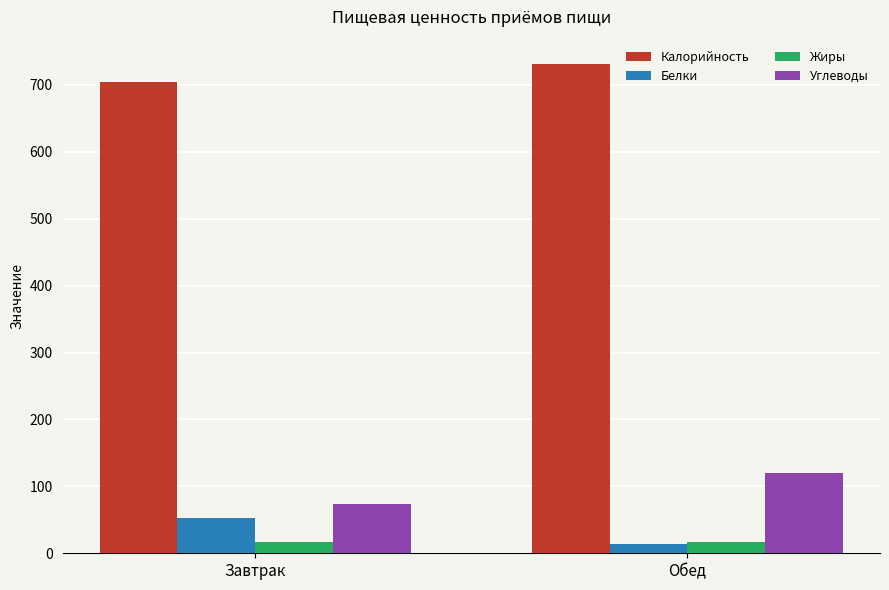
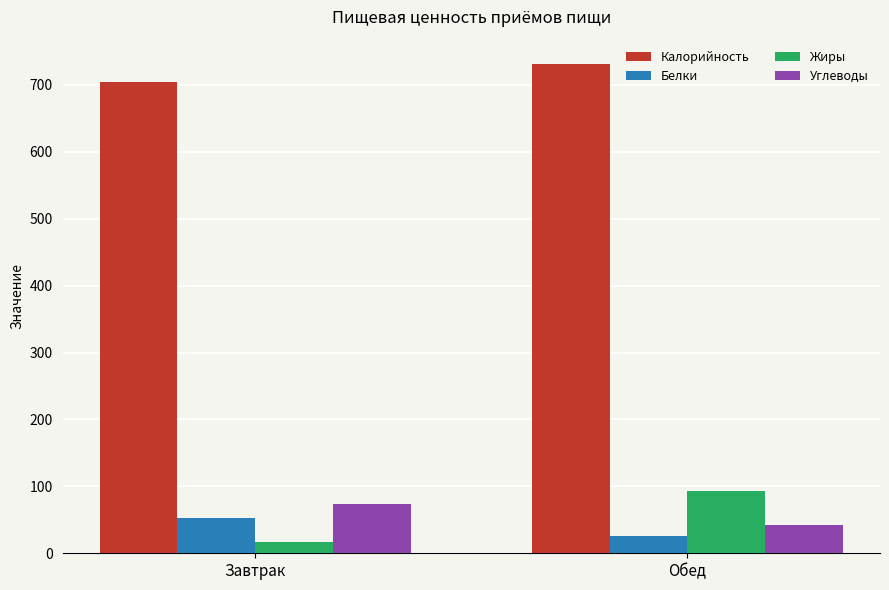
  {
    "Калорийность": {
      "Завтрак": 700,
      "Обед": 730
    },
    "Белки": {
      "Завтрак": 50,
-     "Обед": 10
+     "Обед": 30
    },
    "Жиры": {
      "Завтрак": 20,
-     "Обед": 20
+     "Обед": 90
    },
    "Углеводы": {
      "Завтрак": 70,
-     "Обед": 120
+     "Обед": 40
    }
  }
